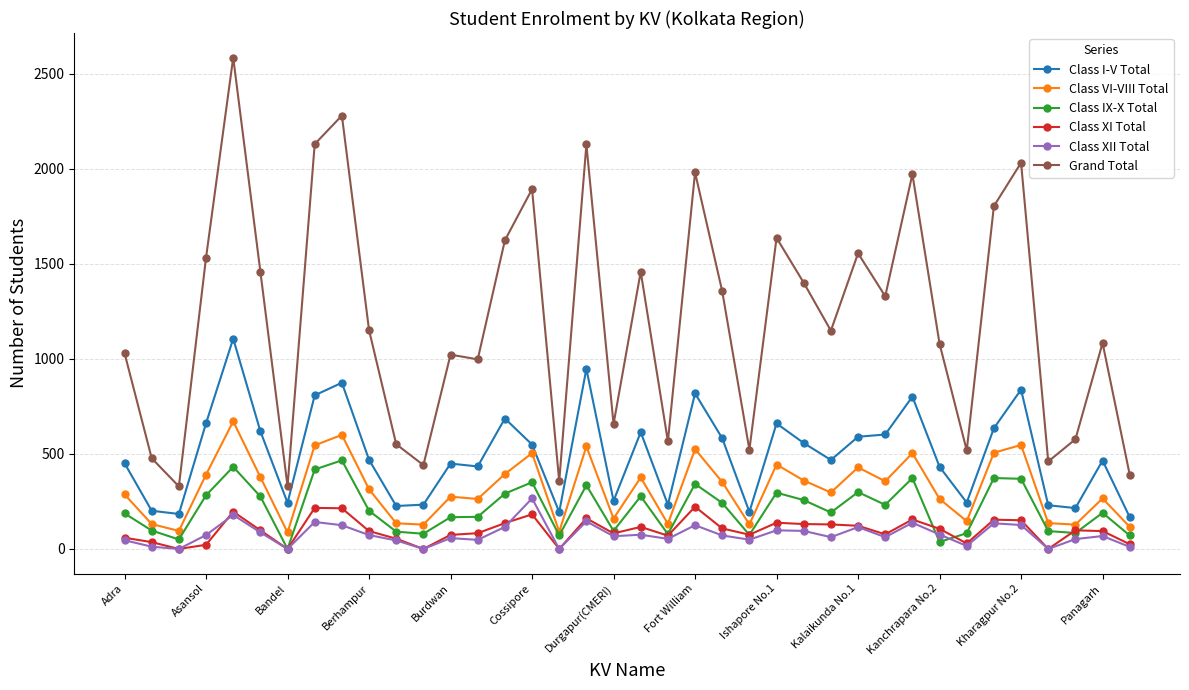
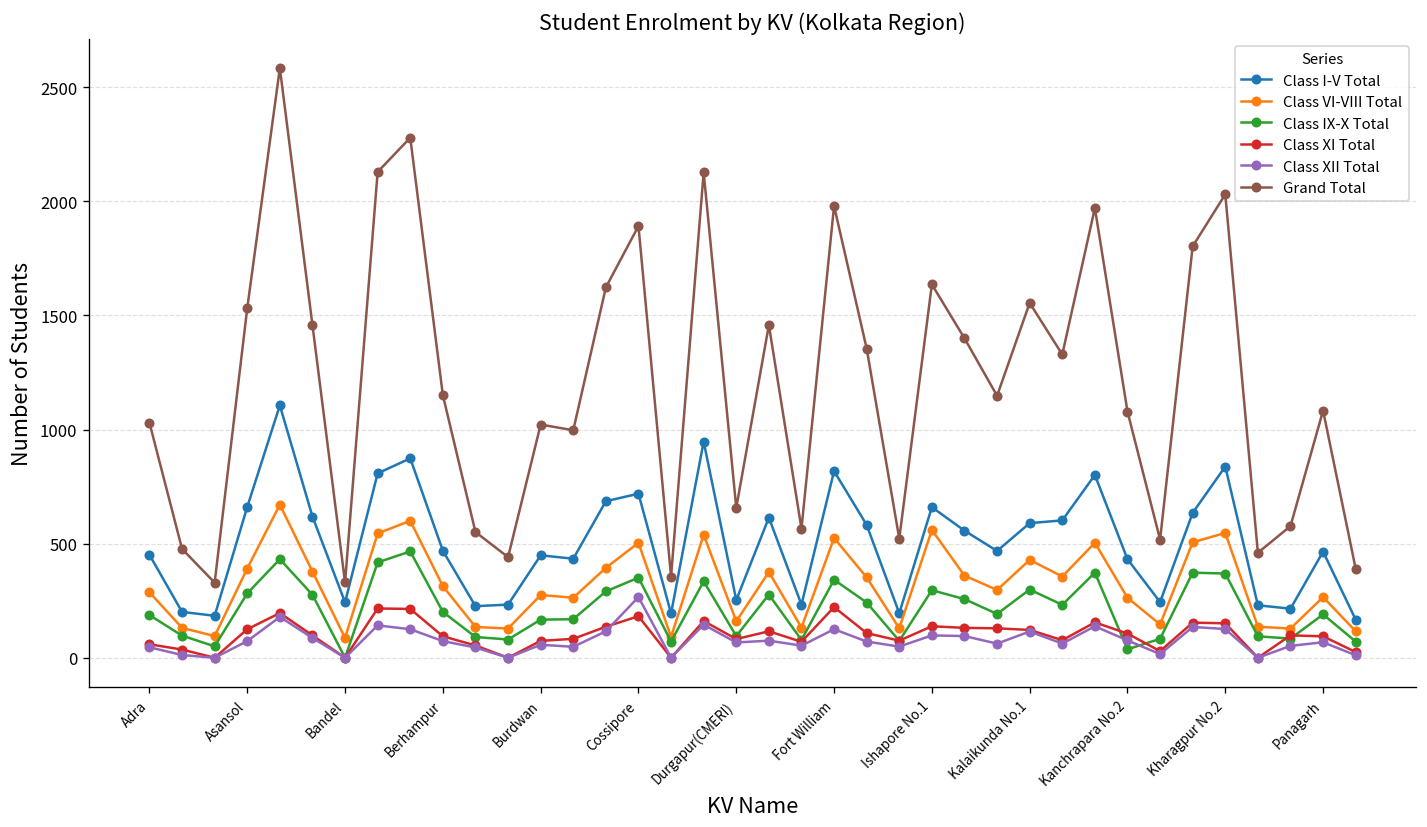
  {
    "Class I-V Total": {
      "Adra": 450,
      "Asansol": 660,
      "Bandel": 240,
      "Berhampur": 470,
      "Burdwan": 450,
-     "Cossipore": 550,
+     "Cossipore": 720,
      "Durgapur(CMERI)": 250,
      "Fort William": 820,
      "Ishapore No.1": 660,
      "Kalaikunda No.1": 590,
      "Kanchrapara No.2": 430,
      "Kharagpur No.2": 840,
      "Panagarh": 470
    },
    "Class VI-VIII Total": {
      "Adra": 290,
      "Asansol": 390,
      "Bandel": 90,
      "Berhampur": 310,
      "Burdwan": 280,
      "Cossipore": 500,
      "Durgapur(CMERI)": 160,
      "Fort William": 530,
-     "Ishapore No.1": 440,
+     "Ishapore No.1": 560,
      "Kalaikunda No.1": 430,
      "Kanchrapara No.2": 260,
      "Kharagpur No.2": 550,
      "Panagarh": 270
    },
    "Class IX-X Total": {
      "Adra": 190,
      "Asansol": 280,
      "Berhampur": 200,
      "Burdwan": 170,
      "Cossipore": 350,
      "Fort William": 340,
      "Ishapore No.1": 300,
      "Kalaikunda No.1": 300,
      "Kanchrapara No.2": 40,
      "Kharagpur No.2": 370,
      "Panagarh": 190
    },
    "Class XI Total": {
-     "Asansol": 20,
+     "Asansol": 130,
      "Berhampur": 90,
      "Burdwan": 70,
      "Cossipore": 180,
      "Fort William": 220,
      "Ishapore No.1": 140,
      "Kanchrapara No.2": 110,
      "Kharagpur No.2": 150,
      "Panagarh": 90
    },
    "Class XII Total": {
      "Asansol": 70,
      "Berhampur": 70,
      "Burdwan": 60,
      "Cossipore": 270,
      "Durgapur(CMERI)": 70,
      "Fort William": 130,
      "Ishapore No.1": 100,
      "Kanchrapara No.2": 80,
      "Kharagpur No.2": 130,
      "Panagarh": 70
    },
    "Grand Total": {
      "Adra": 1030,
      "Asansol": 1530,
      "Bandel": 330,
      "Berhampur": 1150,
      "Burdwan": 1020,
      "Cossipore": 1890,
      "Durgapur(CMERI)": 660,
      "Fort William": 1980,
      "Ishapore No.1": 1640,
      "Kalaikunda No.1": 1560,
      "Kanchrapara No.2": 1080,
      "Kharagpur No.2": 2030,
      "Panagarh": 1080
    }
  }
